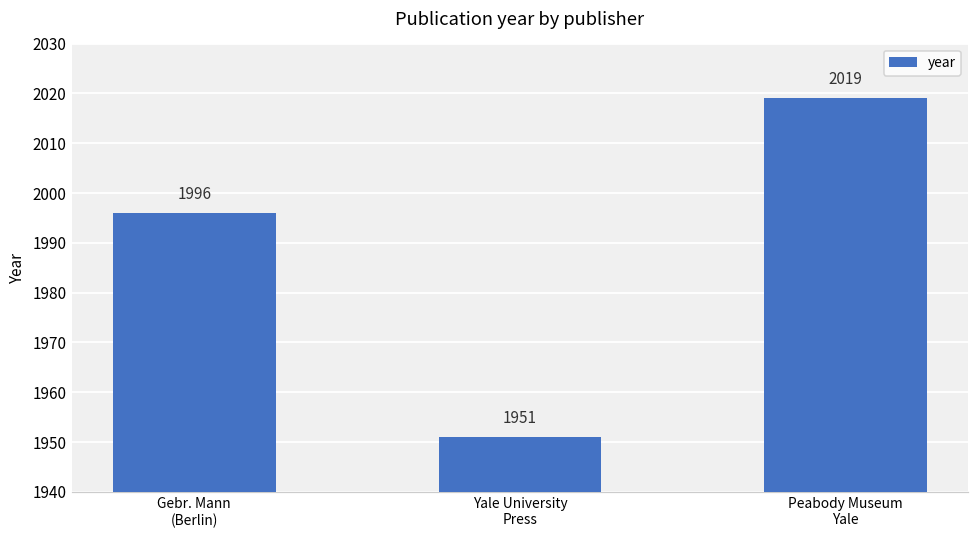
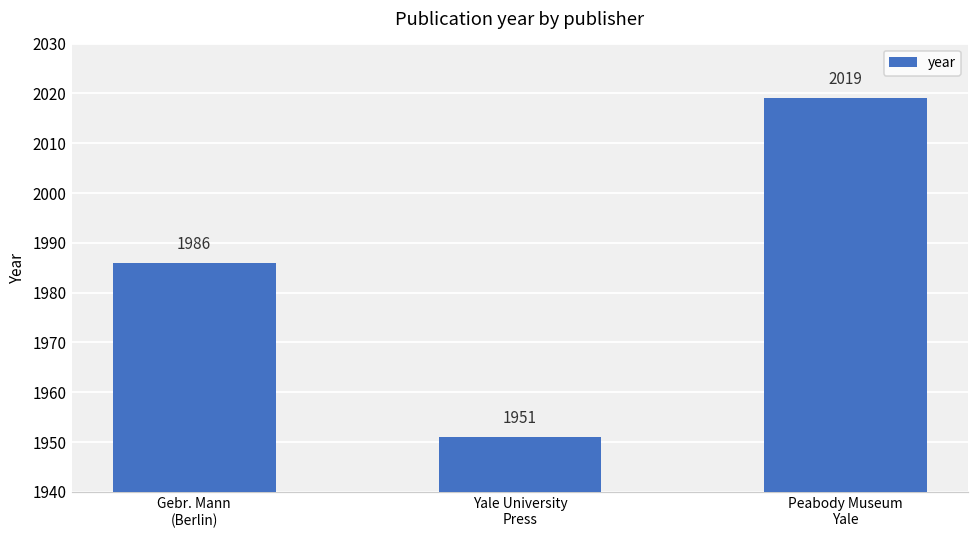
  {
-   "Gebr. Mann (Berlin)": 1996,
+   "Gebr. Mann (Berlin)": 1986,
    "Yale University Press": 1951,
    "Peabody Museum Yale": 2019
  }
